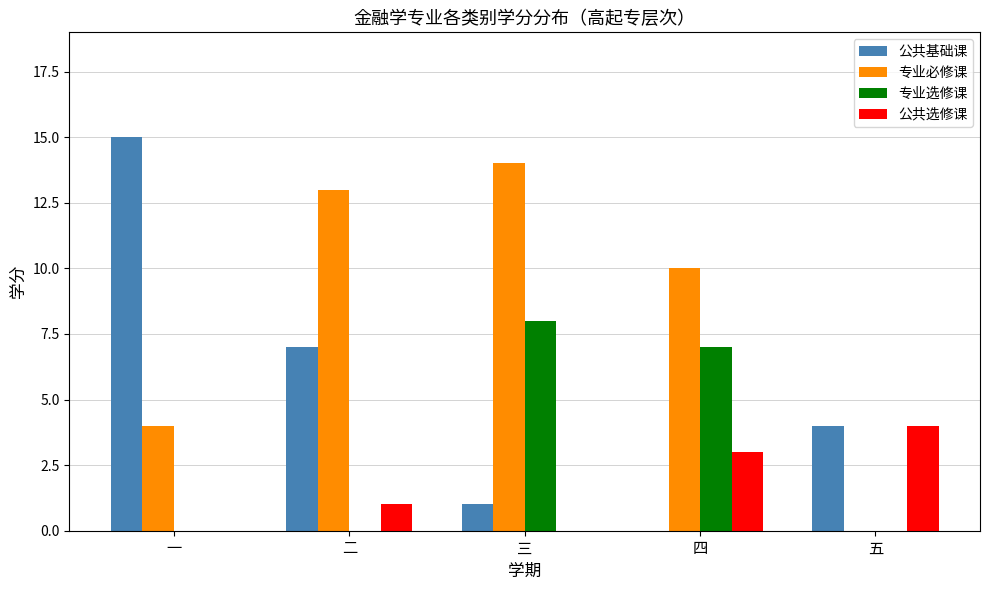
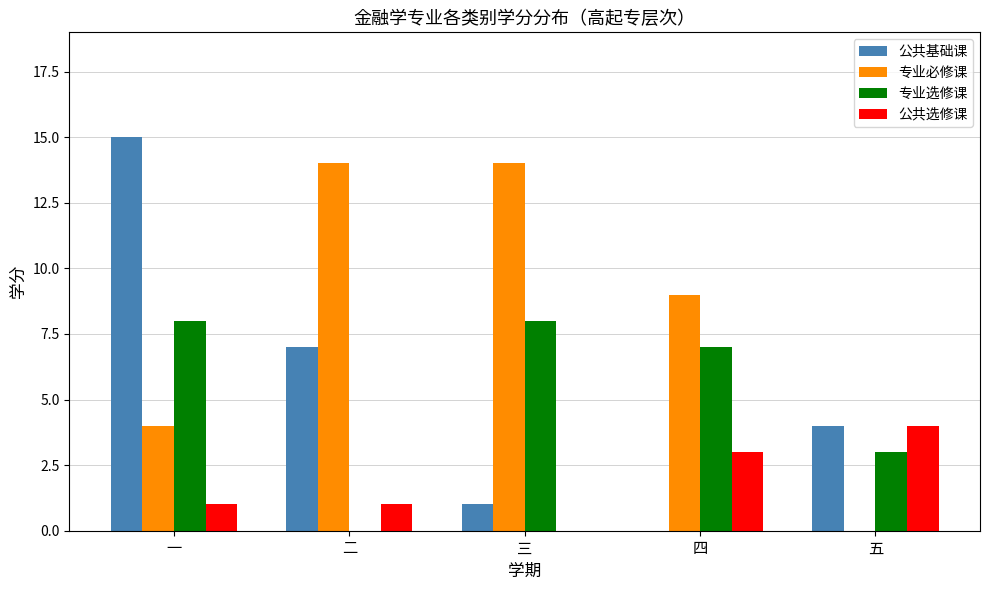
  {
    "公共基础课": {
      "一": 15,
      "二": 7,
      "三": 1,
      "四": 0,
      "五": 4
    },
    "专业必修课": {
      "一": 4,
-     "二": 13,
+     "二": 14,
      "三": 14,
-     "四": 10,
+     "四": 9,
      "五": 0
    },
    "专业选修课": {
-     "一": 0,
+     "一": 8,
      "二": 0,
      "三": 8,
      "四": 7,
-     "五": 0
+     "五": 3
    },
    "公共选修课": {
-     "一": 0,
+     "一": 1,
      "二": 1,
      "三": 0,
      "四": 3,
      "五": 4
    }
  }
